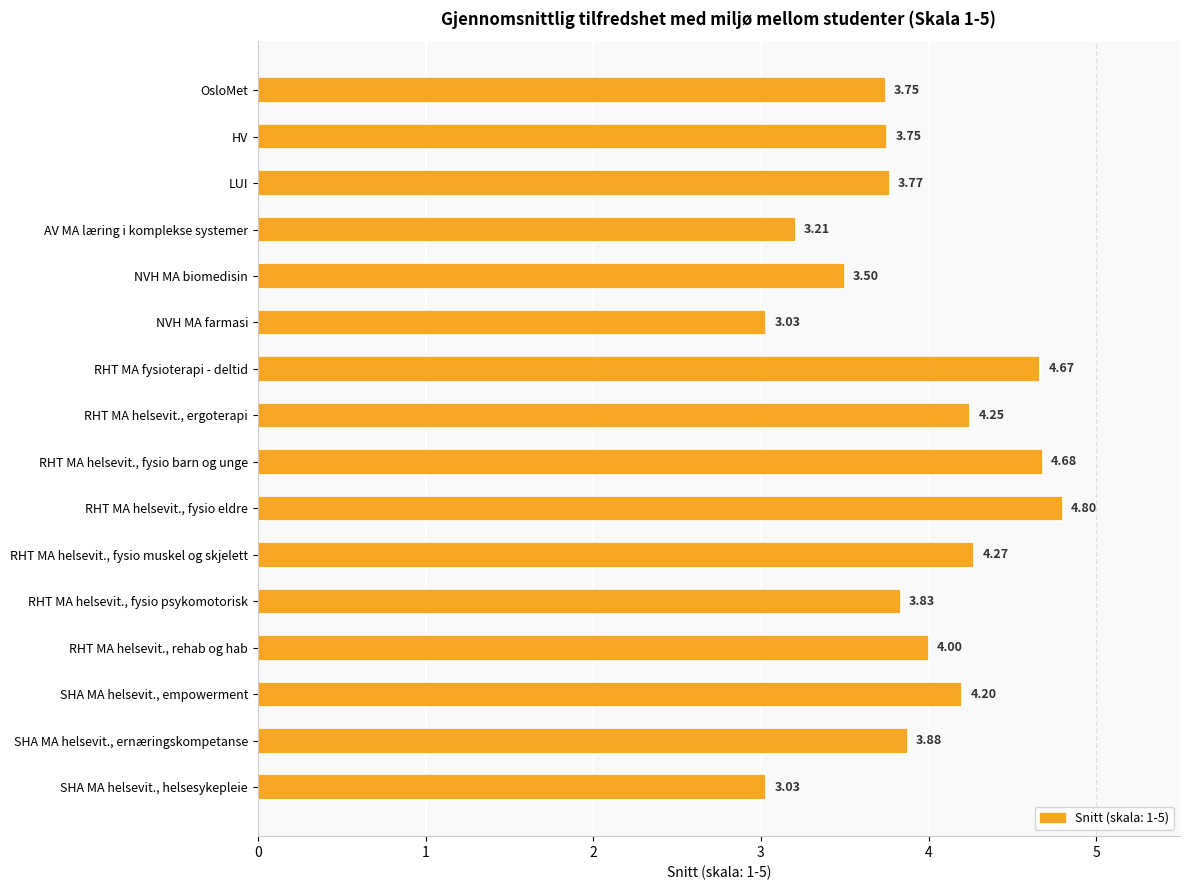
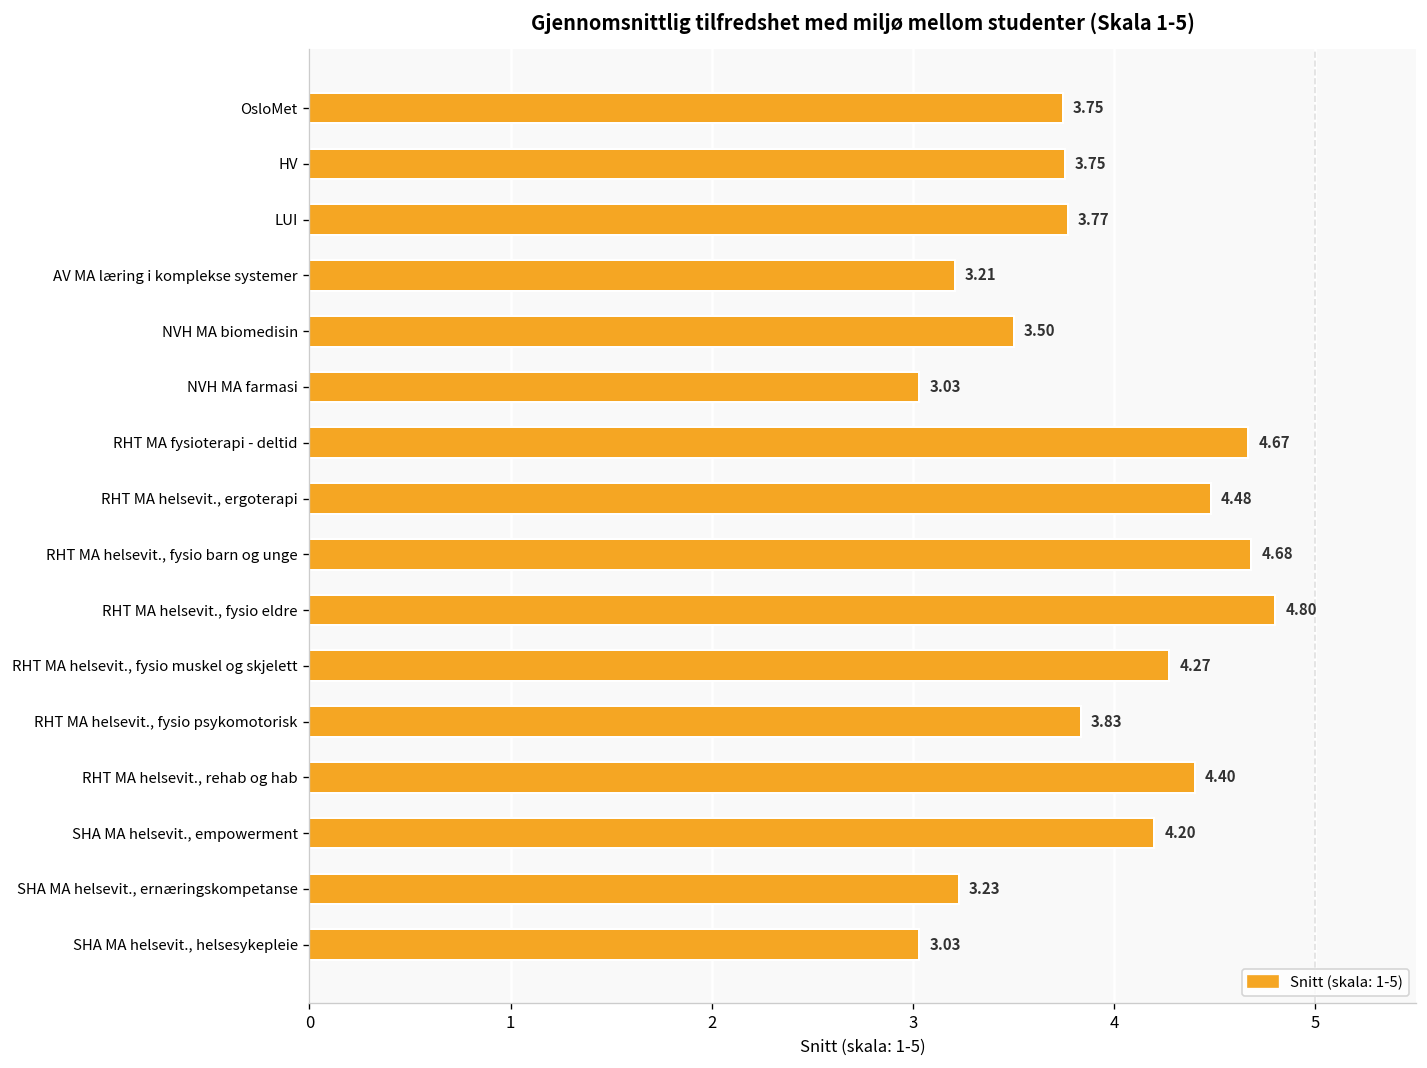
  {
    "OsloMet": 3.75,
    "HV": 3.75,
    "LUI": 3.77,
    "AV MA læring i komplekse systemer": 3.21,
    "NVH MA biomedisin": 3.50,
    "NVH MA farmasi": 3.03,
    "RHT MA fysioterapi - deltid": 4.67,
-   "RHT MA helsevit., ergoterapi": 4.25,
+   "RHT MA helsevit., ergoterapi": 4.48,
    "RHT MA helsevit., fysio barn og unge": 4.68,
    "RHT MA helsevit., fysio eldre": 4.80,
    "RHT MA helsevit., fysio muskel og skjelett": 4.27,
    "RHT MA helsevit., fysio psykomotorisk": 3.83,
-   "RHT MA helsevit., rehab og hab": 4.00,
+   "RHT MA helsevit., rehab og hab": 4.40,
    "SHA MA helsevit., empowerment": 4.20,
-   "SHA MA helsevit., ernæringskompetanse": 3.88,
+   "SHA MA helsevit., ernæringskompetanse": 3.23,
    "SHA MA helsevit., helsesykepleie": 3.03
  }
